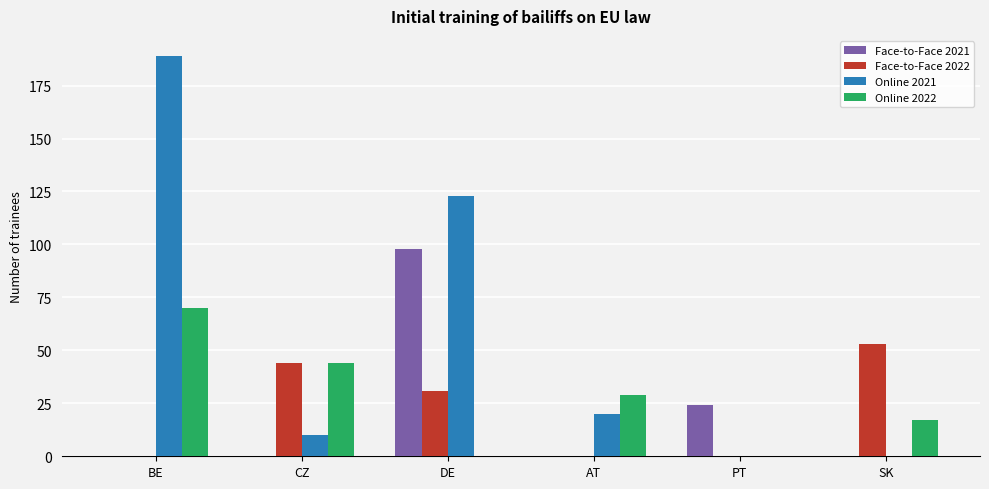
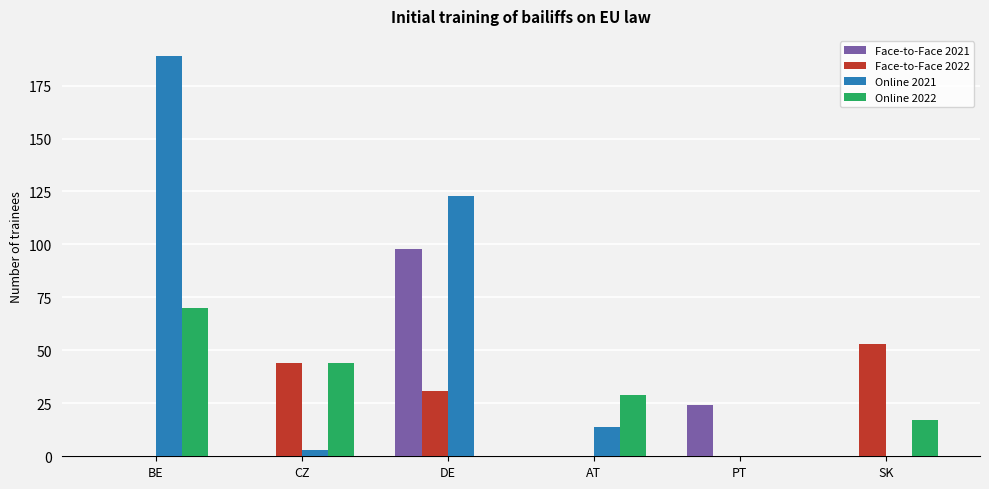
  {
    "Face-to-Face 2021": {
      "BE": 0,
      "CZ": 0,
      "DE": 98,
      "AT": 0,
      "PT": 24,
      "SK": 0
    },
    "Face-to-Face 2022": {
      "BE": 0,
      "CZ": 44,
      "DE": 31,
      "AT": 0,
      "PT": 0,
      "SK": 53
    },
    "Online 2021": {
      "BE": 189,
-     "CZ": 10,
+     "CZ": 3,
      "DE": 123,
-     "AT": 20,
+     "AT": 14,
      "PT": 0,
      "SK": 0
    },
    "Online 2022": {
      "BE": 70,
      "CZ": 44,
      "DE": 0,
      "AT": 29,
      "PT": 0,
      "SK": 17
    }
  }
